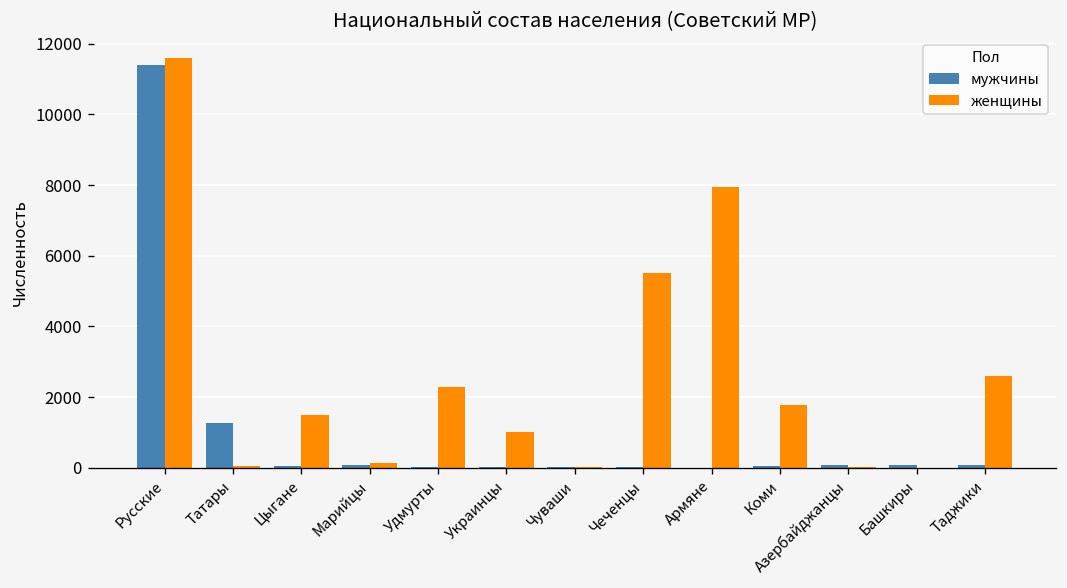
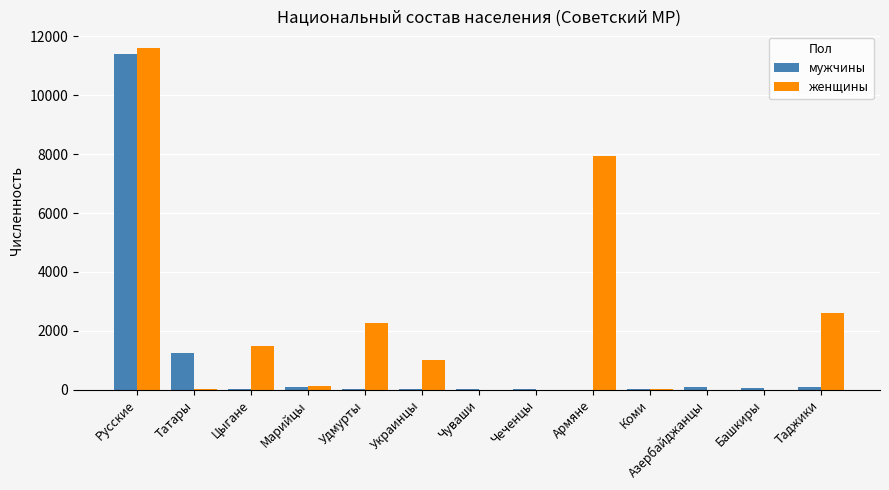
  {
    "мужчины": {
      "Русские": 11400,
      "Татары": 1300,
      "Марийцы": 100,
      "Таджики": 100
    },
    "женщины": {
      "Русские": 11600,
      "Цыгане": 1500,
      "Марийцы": 100,
      "Удмурты": 2300,
      "Украинцы": 1000,
-     "Чеченцы": 5500,
+     "Чеченцы": 0,
      "Армяне": 8000,
-     "Коми": 1800,
+     "Коми": 0,
      "Таджики": 2600
    }
  }
